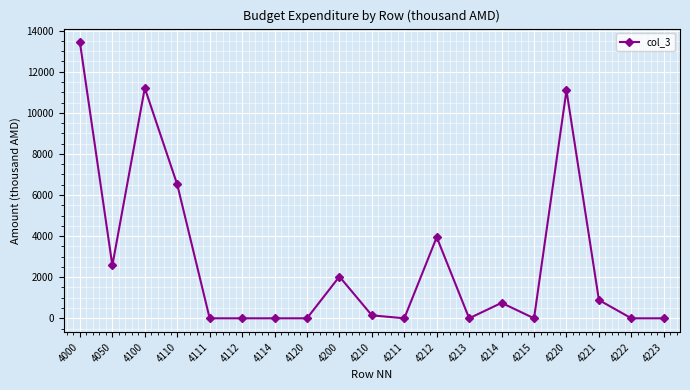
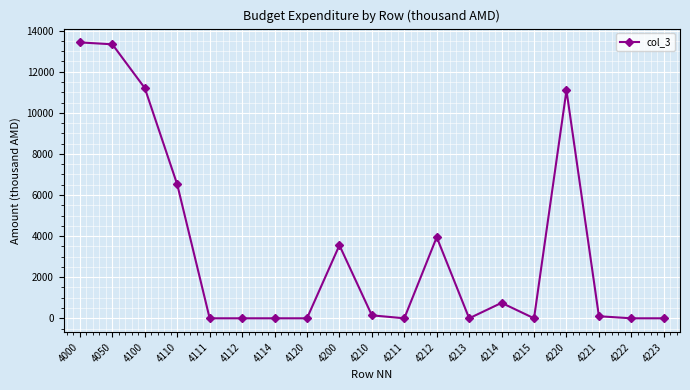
  {
    "4000": 13400,
-   "4050": 2600,
+   "4050": 13300,
    "4100": 11200,
    "4110": 6500,
    "4111": 0,
    "4112": 0,
    "4114": 0,
    "4120": 0,
-   "4200": 2000,
+   "4200": 3600,
    "4210": 100,
    "4211": 0,
    "4212": 3900,
    "4213": 0,
    "4214": 800,
    "4215": 0,
    "4220": 11100,
-   "4221": 900,
+   "4221": 100,
    "4222": 0,
    "4223": 0
  }
